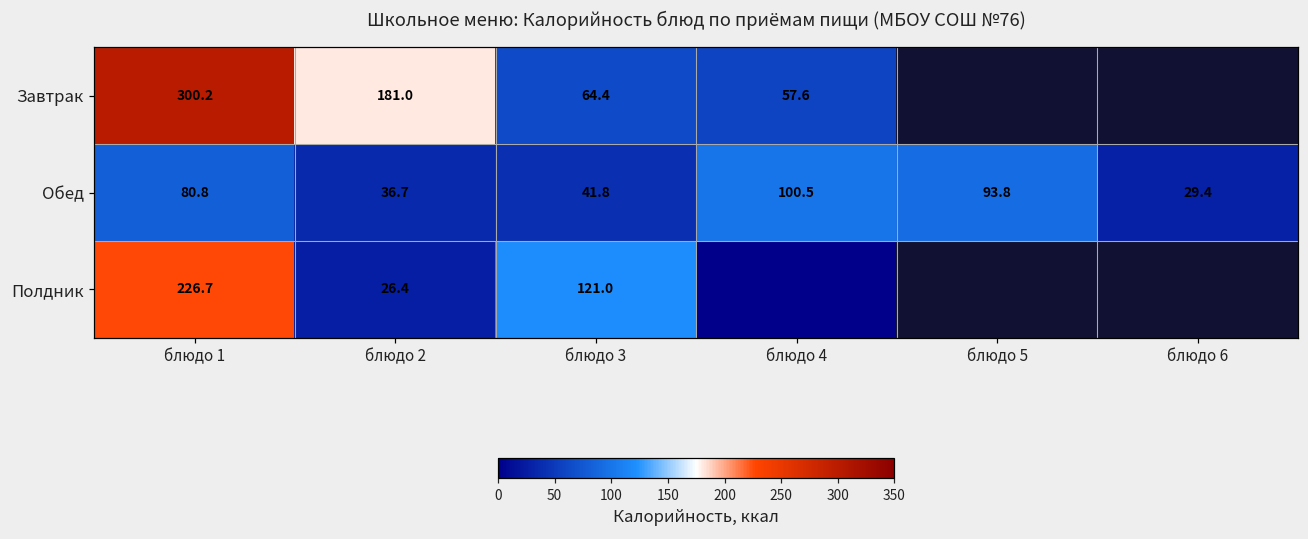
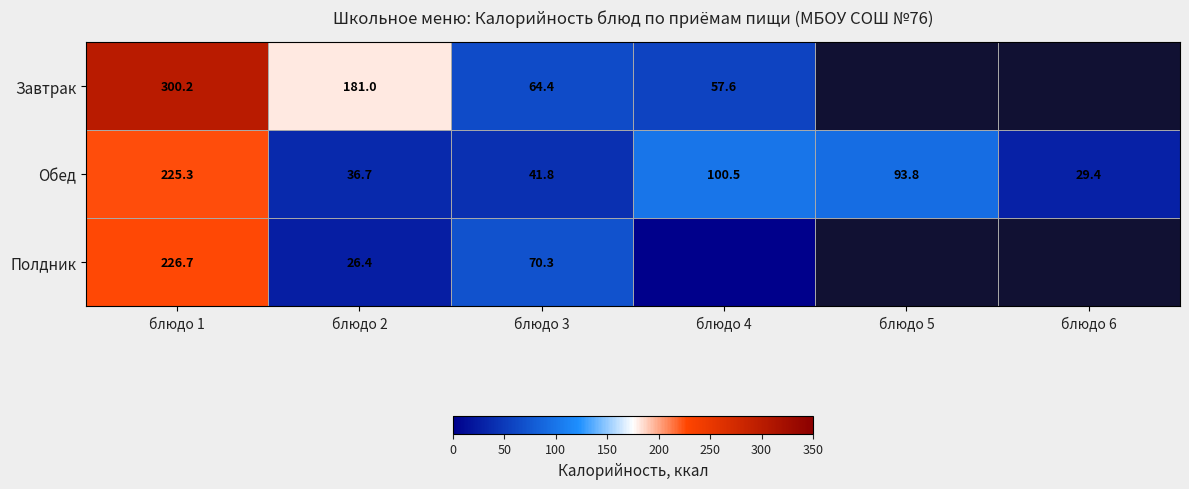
  {
    "Завтрак": {
      "блюдо 1": 300.2,
      "блюдо 2": 181.0,
      "блюдо 3": 64.4,
      "блюдо 4": 57.6
    },
    "Обед": {
-     "блюдо 1": 80.8,
+     "блюдо 1": 225.3,
      "блюдо 2": 36.7,
      "блюдо 3": 41.8,
      "блюдо 4": 100.5,
      "блюдо 5": 93.8,
      "блюдо 6": 29.4
    },
    "Полдник": {
      "блюдо 1": 226.7,
      "блюдо 2": 26.4,
-     "блюдо 3": 121.0
+     "блюдо 3": 70.3
    }
  }
